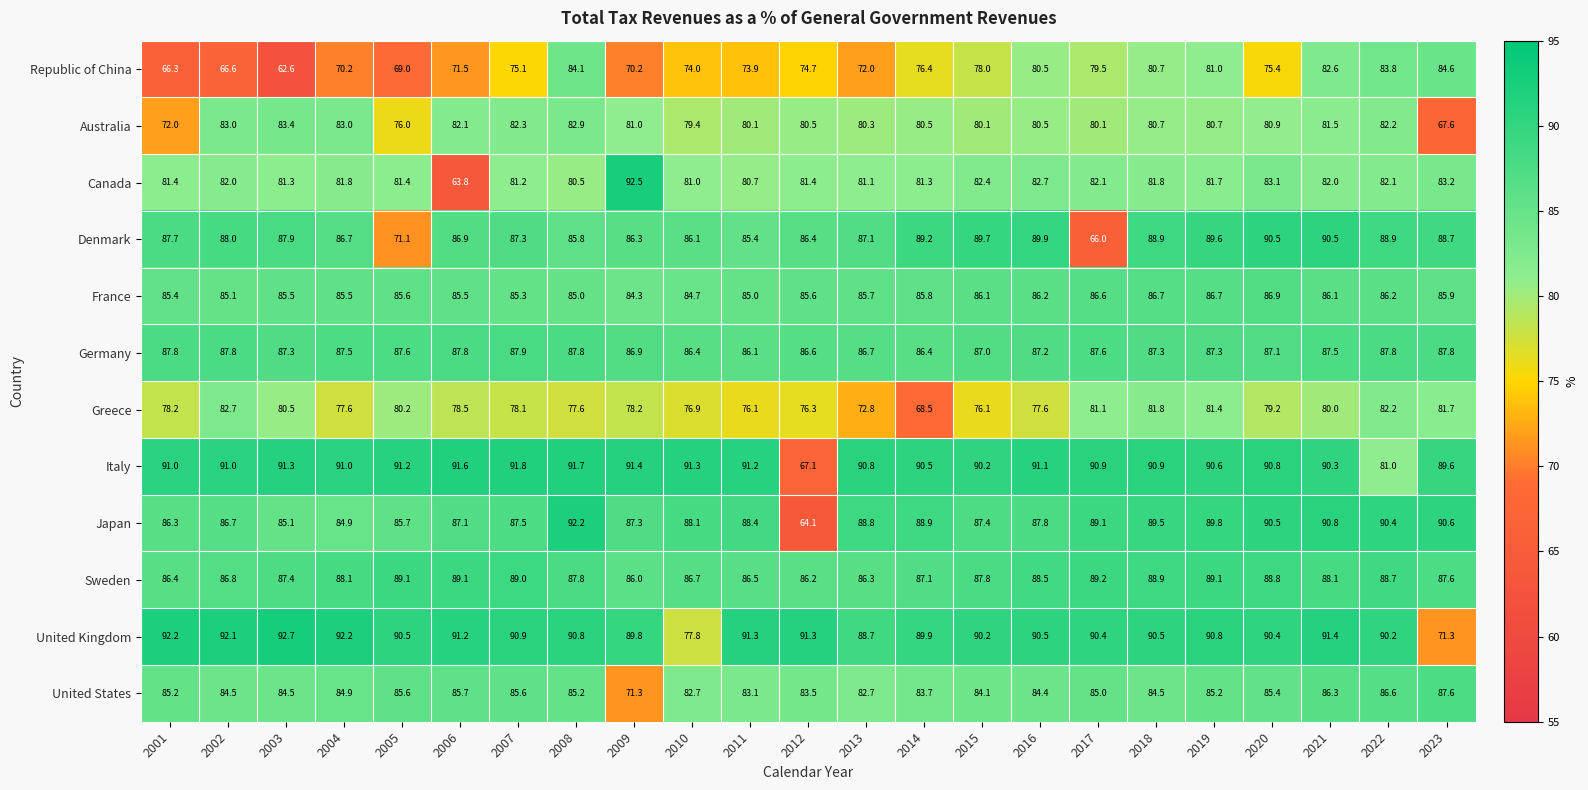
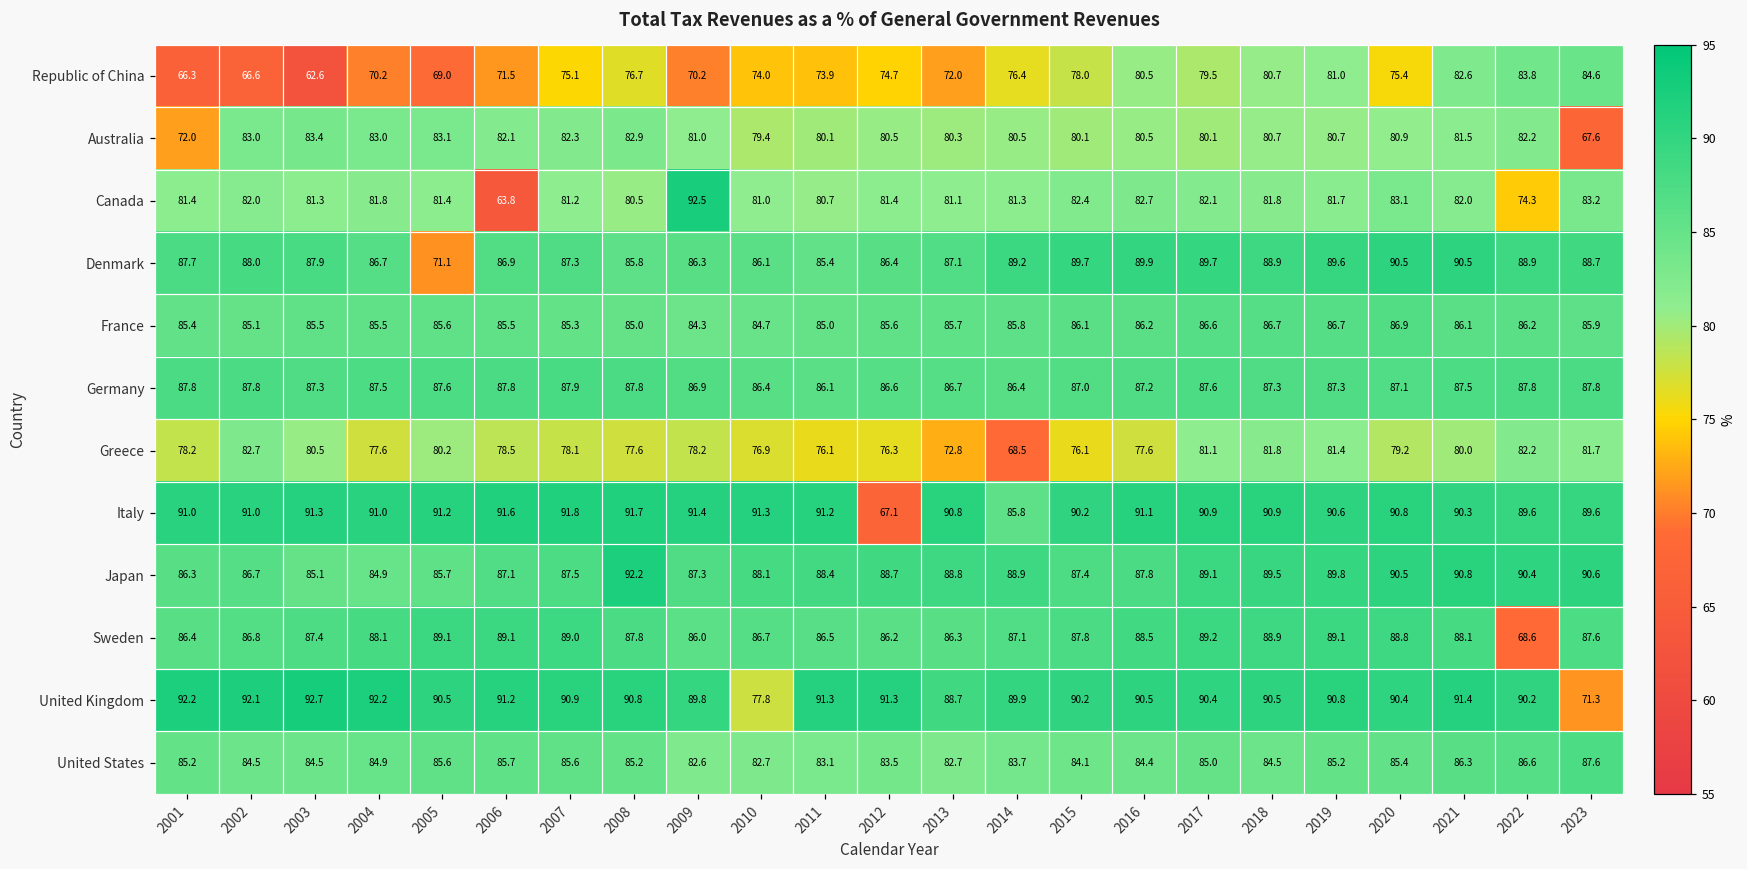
  {
    "Republic of China": {
      "2001": 66.3,
      "2002": 66.6,
      "2003": 62.6,
      "2004": 70.2,
      "2005": 69.0,
      "2006": 71.5,
      "2007": 75.1,
-     "2008": 84.1,
+     "2008": 76.7,
      "2009": 70.2,
      "2010": 74.0,
      "2011": 73.9,
      "2012": 74.7,
      "2013": 72.0,
      "2014": 76.4,
      "2015": 78.0,
      "2016": 80.5,
      "2017": 79.5,
      "2018": 80.7,
      "2019": 81.0,
      "2020": 75.4,
      "2021": 82.6,
      "2022": 83.8,
      "2023": 84.6
    },
    "Australia": {
      "2001": 72.0,
      "2002": 83.0,
      "2003": 83.4,
      "2004": 83.0,
-     "2005": 76.0,
+     "2005": 83.1,
      "2006": 82.1,
      "2007": 82.3,
      "2008": 82.9,
      "2009": 81.0,
      "2010": 79.4,
      "2011": 80.1,
      "2012": 80.5,
      "2013": 80.3,
      "2014": 80.5,
      "2015": 80.1,
      "2016": 80.5,
      "2017": 80.1,
      "2018": 80.7,
      "2019": 80.7,
      "2020": 80.9,
      "2021": 81.5,
      "2022": 82.2,
      "2023": 67.6
    },
    "Canada": {
      "2001": 81.4,
      "2002": 82.0,
      "2003": 81.3,
      "2004": 81.8,
      "2005": 81.4,
      "2006": 63.8,
      "2007": 81.2,
      "2008": 80.5,
      "2009": 92.5,
      "2010": 81.0,
      "2011": 80.7,
      "2012": 81.4,
      "2013": 81.1,
      "2014": 81.3,
      "2015": 82.4,
      "2016": 82.7,
      "2017": 82.1,
      "2018": 81.8,
      "2019": 81.7,
      "2020": 83.1,
      "2021": 82.0,
-     "2022": 82.1,
+     "2022": 74.3,
      "2023": 83.2
    },
    "Denmark": {
      "2001": 87.7,
      "2002": 88.0,
      "2003": 87.9,
      "2004": 86.7,
      "2005": 71.1,
      "2006": 86.9,
      "2007": 87.3,
      "2008": 85.8,
      "2009": 86.3,
      "2010": 86.1,
      "2011": 85.4,
      "2012": 86.4,
      "2013": 87.1,
      "2014": 89.2,
      "2015": 89.7,
      "2016": 89.9,
-     "2017": 66.0,
+     "2017": 89.7,
      "2018": 88.9,
      "2019": 89.6,
      "2020": 90.5,
      "2021": 90.5,
      "2022": 88.9,
      "2023": 88.7
    },
    "Italy": {
      "2001": 91.0,
      "2002": 91.0,
      "2003": 91.3,
      "2004": 91.0,
      "2005": 91.2,
      "2006": 91.6,
      "2007": 91.8,
      "2008": 91.7,
      "2009": 91.4,
      "2010": 91.3,
      "2011": 91.2,
      "2012": 67.1,
      "2013": 90.8,
-     "2014": 90.5,
+     "2014": 85.8,
      "2015": 90.2,
      "2016": 91.1,
      "2017": 90.9,
      "2018": 90.9,
      "2019": 90.6,
      "2020": 90.8,
      "2021": 90.3,
-     "2022": 81.0,
+     "2022": 89.6,
      "2023": 89.6
    },
    "Japan": {
      "2001": 86.3,
      "2002": 86.7,
      "2003": 85.1,
      "2004": 84.9,
      "2005": 85.7,
      "2006": 87.1,
      "2007": 87.5,
      "2008": 92.2,
      "2009": 87.3,
      "2010": 88.1,
      "2011": 88.4,
-     "2012": 64.1,
+     "2012": 88.7,
      "2013": 88.8,
      "2014": 88.9,
      "2015": 87.4,
      "2016": 87.8,
      "2017": 89.1,
      "2018": 89.5,
      "2019": 89.8,
      "2020": 90.5,
      "2021": 90.8,
      "2022": 90.4,
      "2023": 90.6
    },
    "Sweden": {
      "2001": 86.4,
      "2002": 86.8,
      "2003": 87.4,
      "2004": 88.1,
      "2005": 89.1,
      "2006": 89.1,
      "2007": 89.0,
      "2008": 87.8,
      "2009": 86.0,
      "2010": 86.7,
      "2011": 86.5,
      "2012": 86.2,
      "2013": 86.3,
      "2014": 87.1,
      "2015": 87.8,
      "2016": 88.5,
      "2017": 89.2,
      "2018": 88.9,
      "2019": 89.1,
      "2020": 88.8,
      "2021": 88.1,
-     "2022": 88.7,
+     "2022": 68.6,
      "2023": 87.6
    },
    "United States": {
      "2001": 85.2,
      "2002": 84.5,
      "2003": 84.5,
      "2004": 84.9,
      "2005": 85.6,
      "2006": 85.7,
      "2007": 85.6,
      "2008": 85.2,
-     "2009": 71.3,
+     "2009": 82.6,
      "2010": 82.7,
      "2011": 83.1,
      "2012": 83.5,
      "2013": 82.7,
      "2014": 83.7,
      "2015": 84.1,
      "2016": 84.4,
      "2017": 85.0,
      "2018": 84.5,
      "2019": 85.2,
      "2020": 85.4,
      "2021": 86.3,
      "2022": 86.6,
      "2023": 87.6
    }
  }
